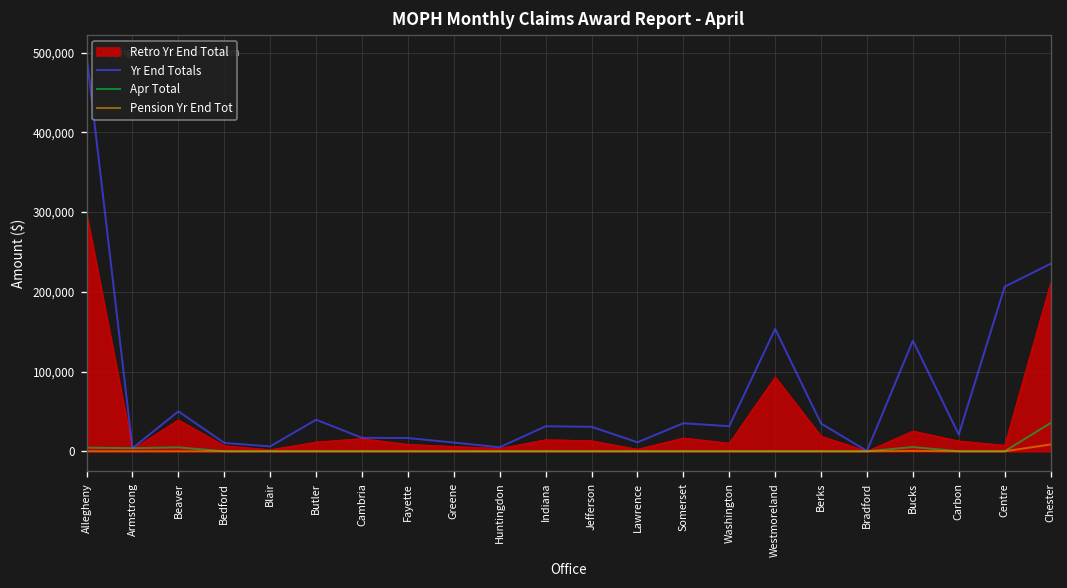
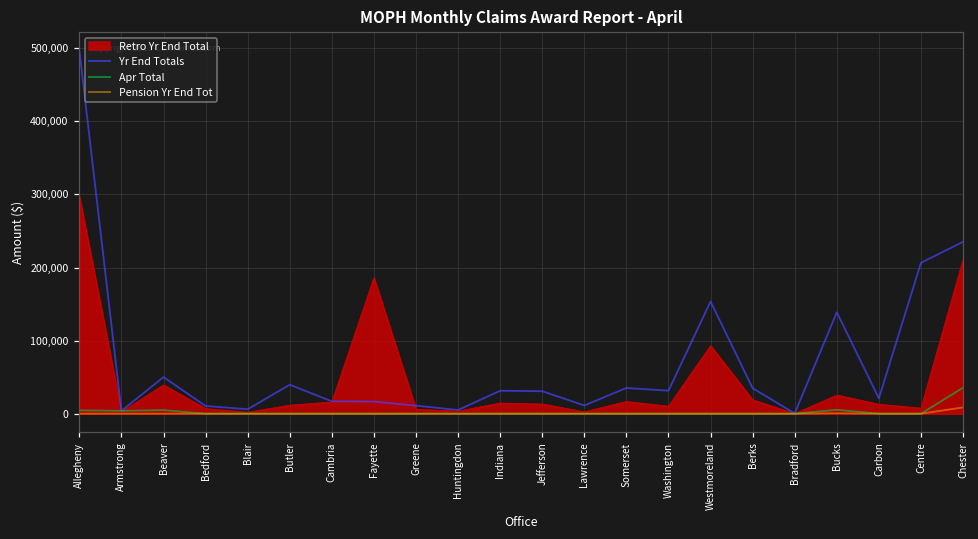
  {
    "Retro Yr End Total": {
      "Allegheny": "300,000",
      "Beaver": "40,000",
      "Butler": "10,000",
-     "Fayette": "10,000",
+     "Fayette": "190,000",
      "Greene": "10,000",
      "Indiana": "10,000",
      "Jefferson": "10,000",
      "Somerset": "20,000",
      "Washington": "10,000",
      "Westmoreland": "90,000",
      "Berks": "20,000",
      "Bucks": "30,000",
      "Carbon": "10,000",
      "Centre": "10,000",
      "Chester": "210,000"
    },
    "Yr End Totals": {
      "Beaver": "50,000",
      "Blair": "10,000",
      "Butler": "40,000",
      "Fayette": "20,000",
      "Greene": "10,000",
      "Indiana": "30,000",
      "Jefferson": "30,000",
      "Lawrence": "10,000",
      "Somerset": "40,000",
      "Washington": "30,000",
      "Westmoreland": "150,000",
      "Berks": "30,000",
      "Bucks": "140,000",
      "Carbon": "20,000",
      "Centre": "210,000",
      "Chester": "240,000"
    },
    "Apr Total": {
      "Allegheny": "0",
      "Beaver": "0",
      "Bucks": "10,000",
      "Chester": "40,000"
    },
    "Pension Yr End Tot": {
      "Allegheny": "0",
      "Beaver": "0",
      "Bucks": "0",
      "Chester": "10,000"
    }
  }
